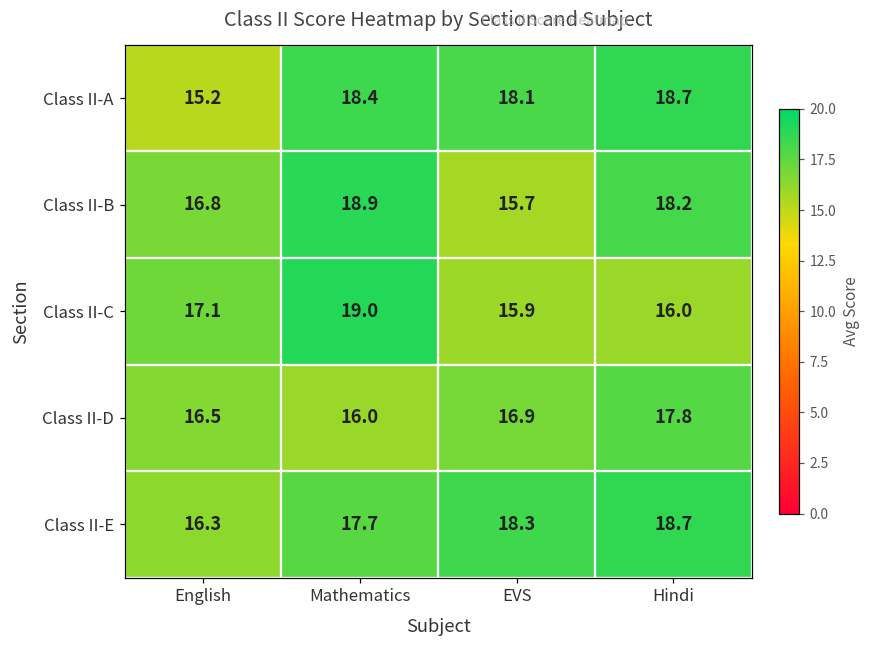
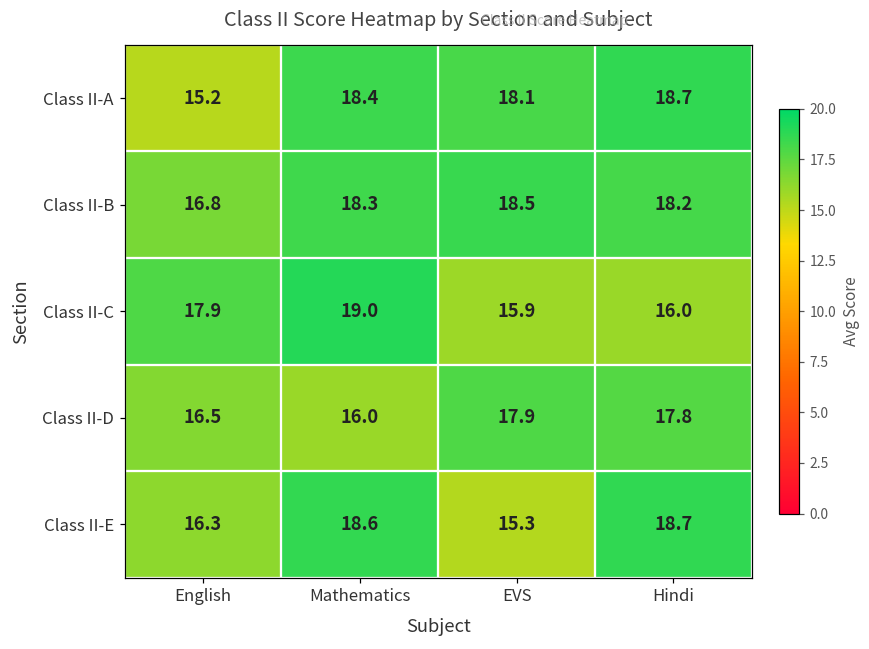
  {
    "Class II-A": {
      "English": 15.2,
      "Mathematics": 18.4,
      "EVS": 18.1,
      "Hindi": 18.7
    },
    "Class II-B": {
      "English": 16.8,
-     "Mathematics": 18.9,
-     "EVS": 15.7,
+     "Mathematics": 18.3,
+     "EVS": 18.5,
      "Hindi": 18.2
    },
    "Class II-C": {
-     "English": 17.1,
+     "English": 17.9,
      "Mathematics": 19.0,
      "EVS": 15.9,
      "Hindi": 16.0
    },
    "Class II-D": {
      "English": 16.5,
      "Mathematics": 16.0,
-     "EVS": 16.9,
+     "EVS": 17.9,
      "Hindi": 17.8
    },
    "Class II-E": {
      "English": 16.3,
-     "Mathematics": 17.7,
-     "EVS": 18.3,
+     "Mathematics": 18.6,
+     "EVS": 15.3,
      "Hindi": 18.7
    }
  }
